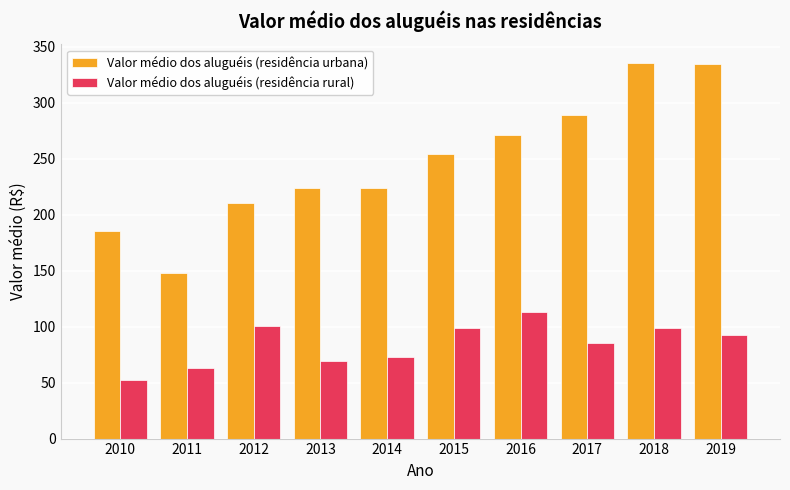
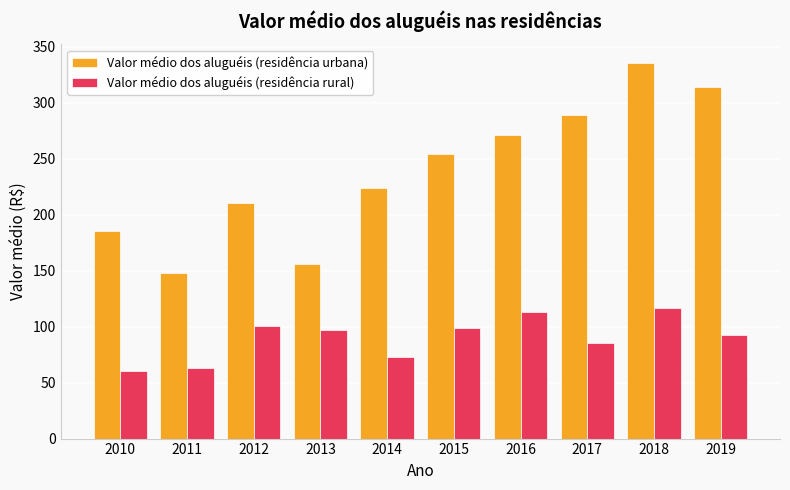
  {
    "Valor médio dos aluguéis (residência urbana)": {
      "2010": 185,
      "2011": 148,
      "2012": 210,
-     "2013": 224,
+     "2013": 156,
      "2014": 224,
      "2015": 255,
      "2016": 271,
      "2017": 289,
      "2018": 335,
-     "2019": 334
+     "2019": 314
    },
    "Valor médio dos aluguéis (residência rural)": {
-     "2010": 53,
+     "2010": 60,
      "2011": 63,
      "2012": 101,
-     "2013": 70,
+     "2013": 97,
      "2014": 73,
      "2015": 99,
      "2016": 113,
      "2017": 85,
-     "2018": 99,
+     "2018": 116,
      "2019": 92
    }
  }
